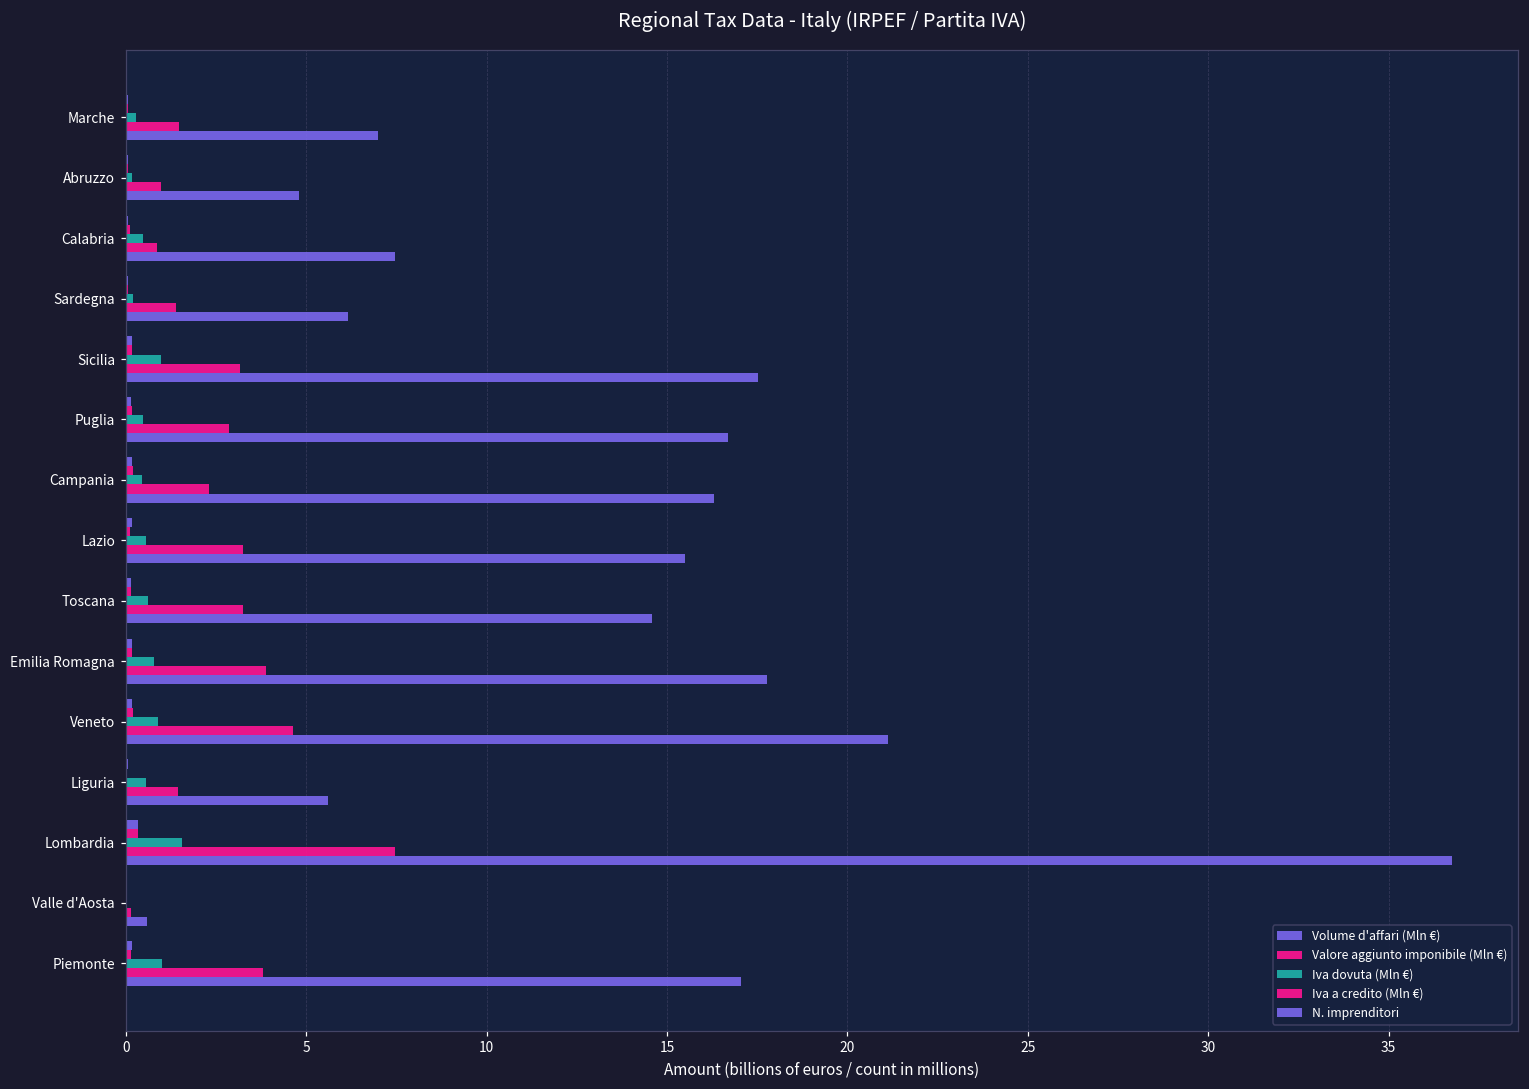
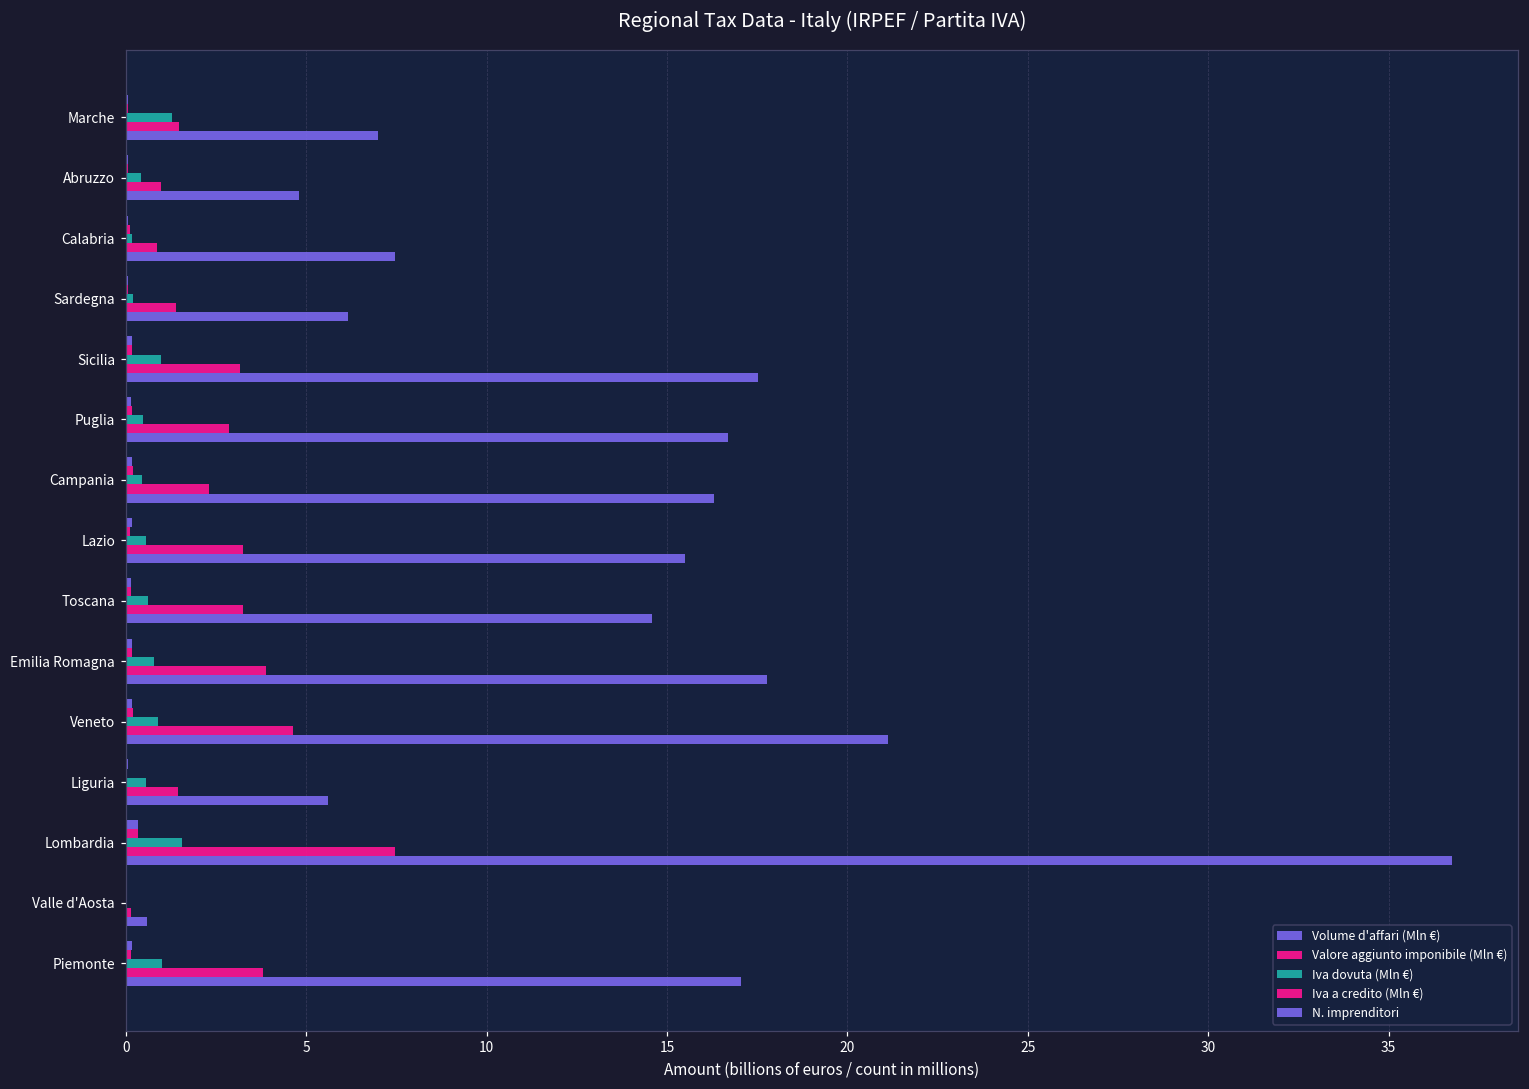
  {
    "Iva dovuta (Mln €)": {
-     "Marche": 0.3,
-     "Abruzzo": 0.2,
-     "Calabria": 0.5,
+     "Marche": 1.3,
+     "Abruzzo": 0.4,
+     "Calabria": 0.2,
      "Sardegna": 0.2,
      "Sicilia": 1.0,
      "Puglia": 0.5,
      "Campania": 0.5,
      "Lazio": 0.6,
      "Toscana": 0.6,
      "Emilia Romagna": 0.8,
      "Veneto": 0.9,
      "Liguria": 0.6,
      "Lombardia": 1.6,
      "Piemonte": 1.0
    }
  }
